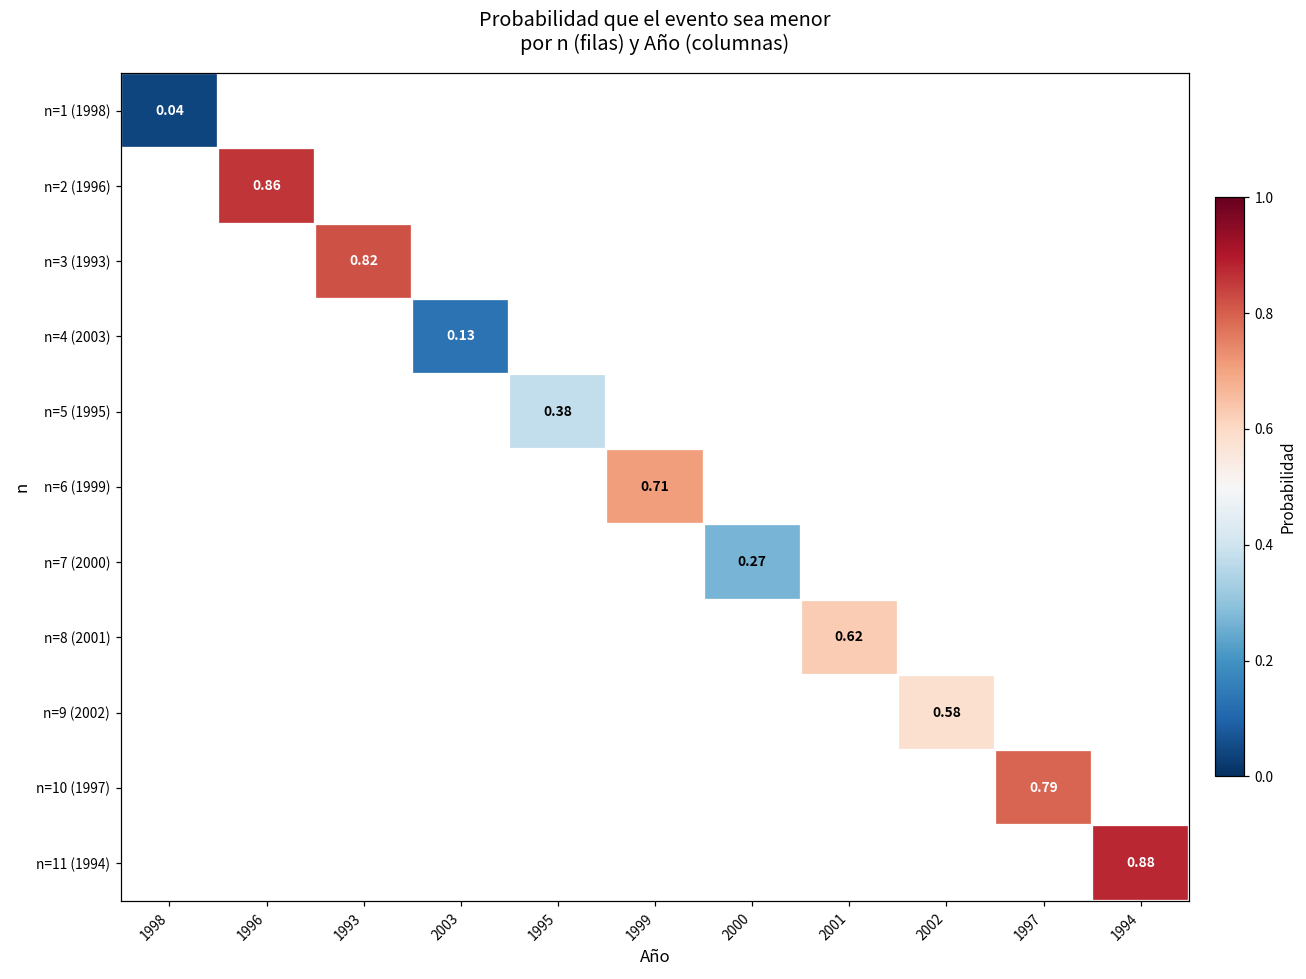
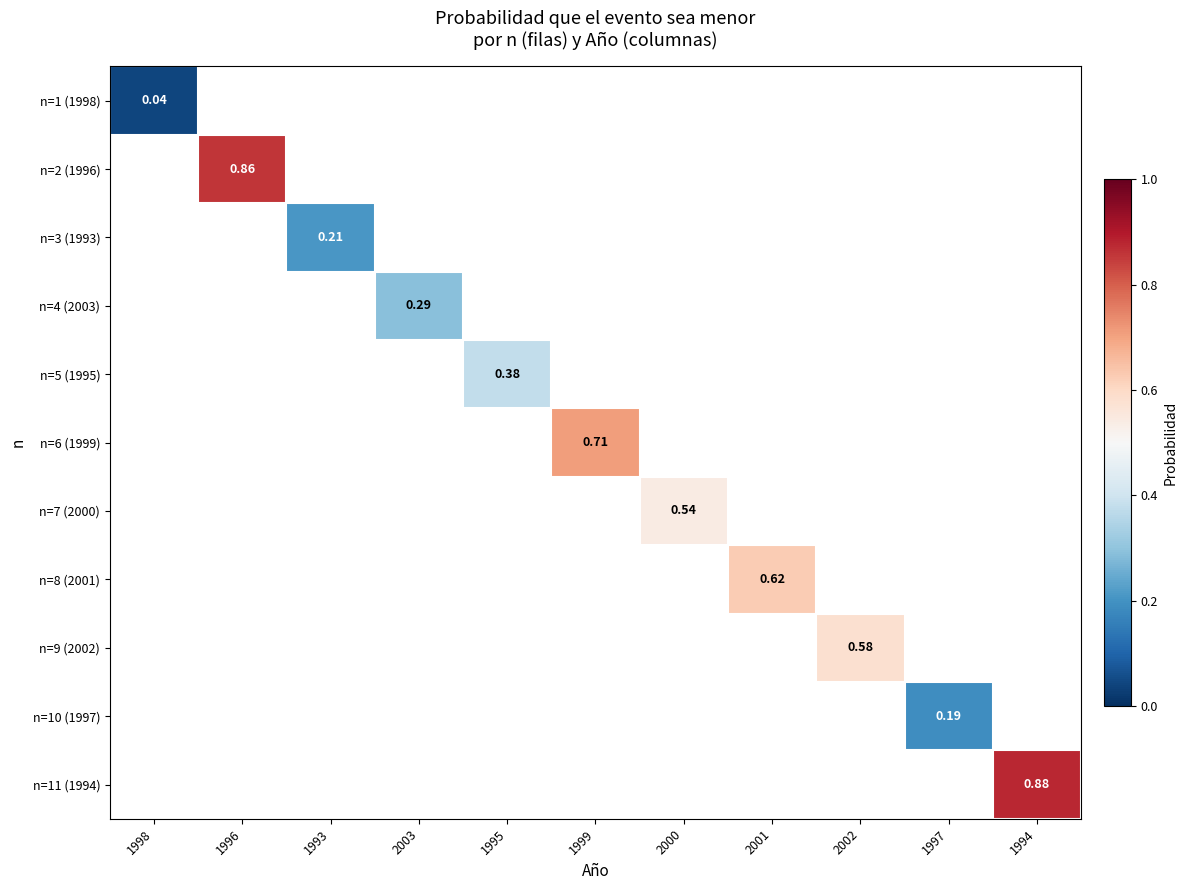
  {
    "n=1 (1998)": {
      "1998": 0.04
    },
    "n=2 (1996)": {
      "1996": 0.86
    },
    "n=3 (1993)": {
-     "1993": 0.82
+     "1993": 0.21
    },
    "n=4 (2003)": {
-     "2003": 0.13
+     "2003": 0.29
    },
    "n=5 (1995)": {
      "1995": 0.38
    },
    "n=6 (1999)": {
      "1999": 0.71
    },
    "n=7 (2000)": {
-     "2000": 0.27
+     "2000": 0.54
    },
    "n=8 (2001)": {
      "2001": 0.62
    },
    "n=9 (2002)": {
      "2002": 0.58
    },
    "n=10 (1997)": {
-     "1997": 0.79
+     "1997": 0.19
    },
    "n=11 (1994)": {
      "1994": 0.88
    }
  }
